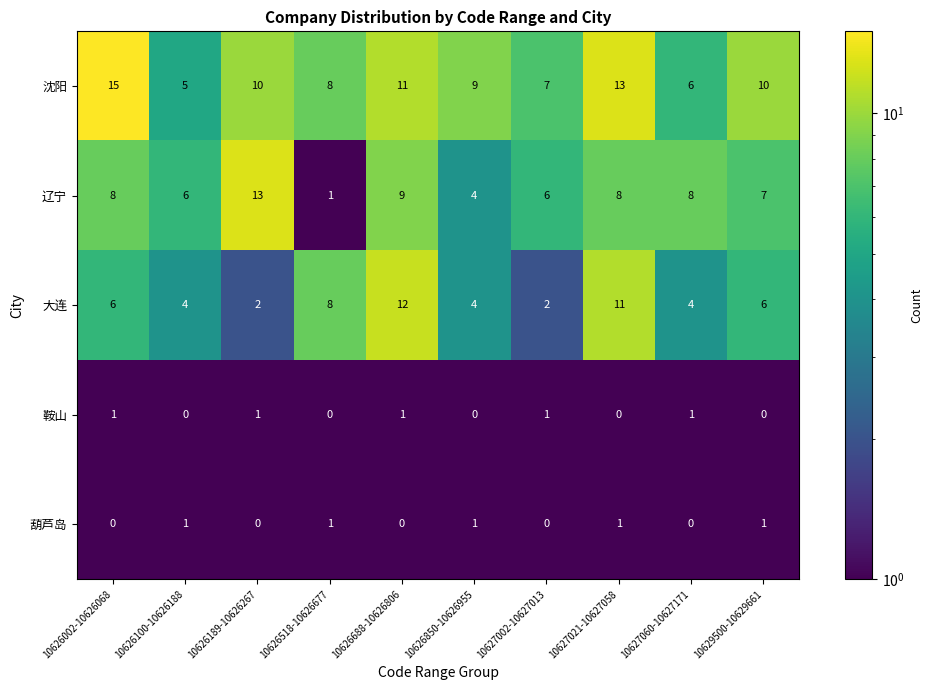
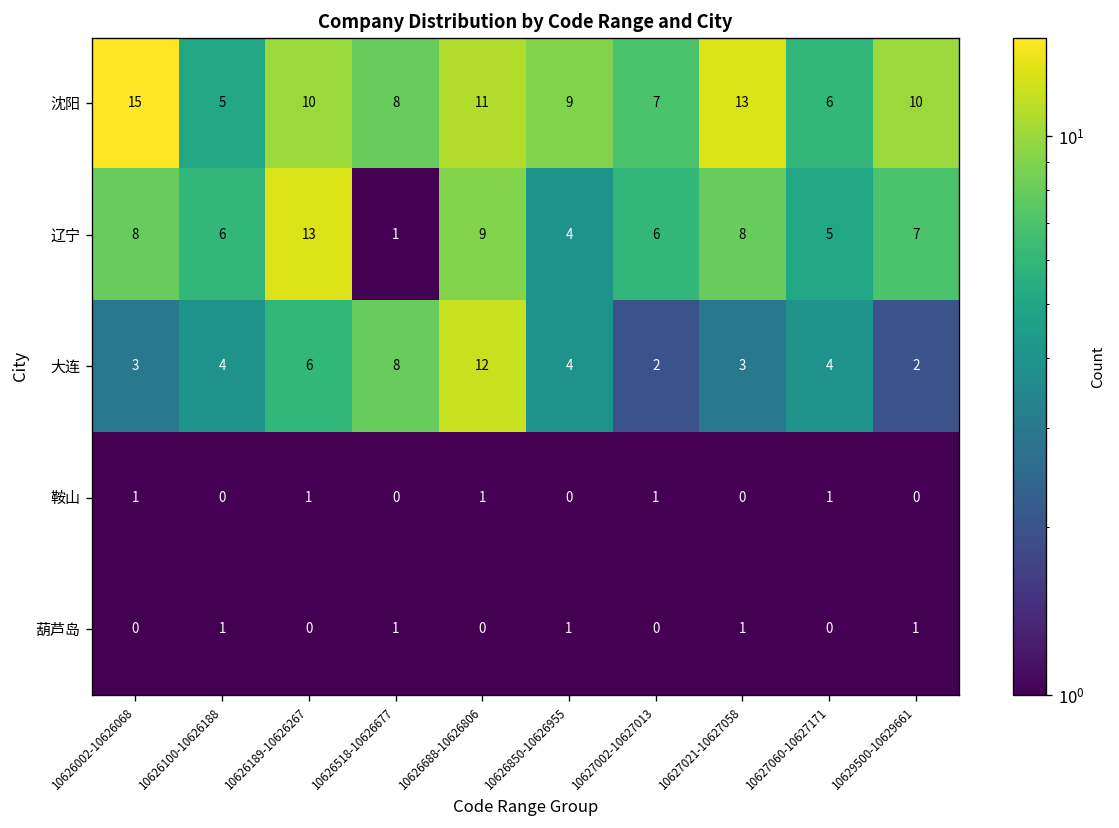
  {
    "沈阳": {
      "10626002-10626068": 15,
      "10626100-10626188": 5,
      "10626189-10626267": 10,
      "10626518-10626677": 8,
      "10626688-10626806": 11,
      "10626850-10626955": 9,
      "10627002-10627013": 7,
      "10627021-10627058": 13,
      "10627060-10627171": 6,
      "10629500-10629661": 10
    },
    "辽宁": {
      "10626002-10626068": 8,
      "10626100-10626188": 6,
      "10626189-10626267": 13,
      "10626518-10626677": 1,
      "10626688-10626806": 9,
      "10626850-10626955": 4,
      "10627002-10627013": 6,
      "10627021-10627058": 8,
-     "10627060-10627171": 8,
+     "10627060-10627171": 5,
      "10629500-10629661": 7
    },
    "大连": {
-     "10626002-10626068": 6,
+     "10626002-10626068": 3,
      "10626100-10626188": 4,
-     "10626189-10626267": 2,
+     "10626189-10626267": 6,
      "10626518-10626677": 8,
      "10626688-10626806": 12,
      "10626850-10626955": 4,
      "10627002-10627013": 2,
-     "10627021-10627058": 11,
+     "10627021-10627058": 3,
      "10627060-10627171": 4,
-     "10629500-10629661": 6
+     "10629500-10629661": 2
    },
    "鞍山": {
      "10626002-10626068": 1,
      "10626100-10626188": 0,
      "10626189-10626267": 1,
      "10626518-10626677": 0,
      "10626688-10626806": 1,
      "10626850-10626955": 0,
      "10627002-10627013": 1,
      "10627021-10627058": 0,
      "10627060-10627171": 1,
      "10629500-10629661": 0
    },
    "葫芦岛": {
      "10626002-10626068": 0,
      "10626100-10626188": 1,
      "10626189-10626267": 0,
      "10626518-10626677": 1,
      "10626688-10626806": 0,
      "10626850-10626955": 1,
      "10627002-10627013": 0,
      "10627021-10627058": 1,
      "10627060-10627171": 0,
      "10629500-10629661": 1
    }
  }
